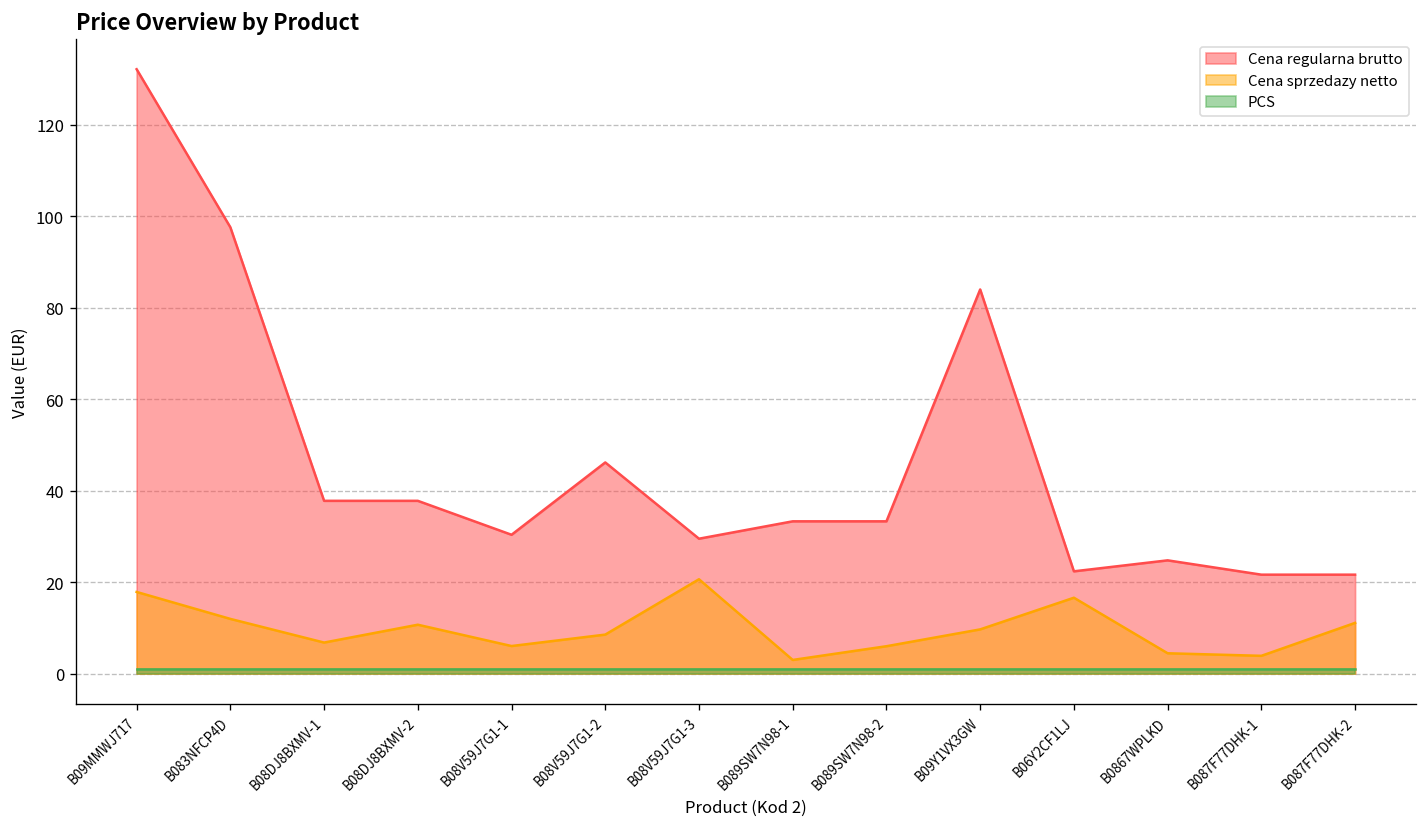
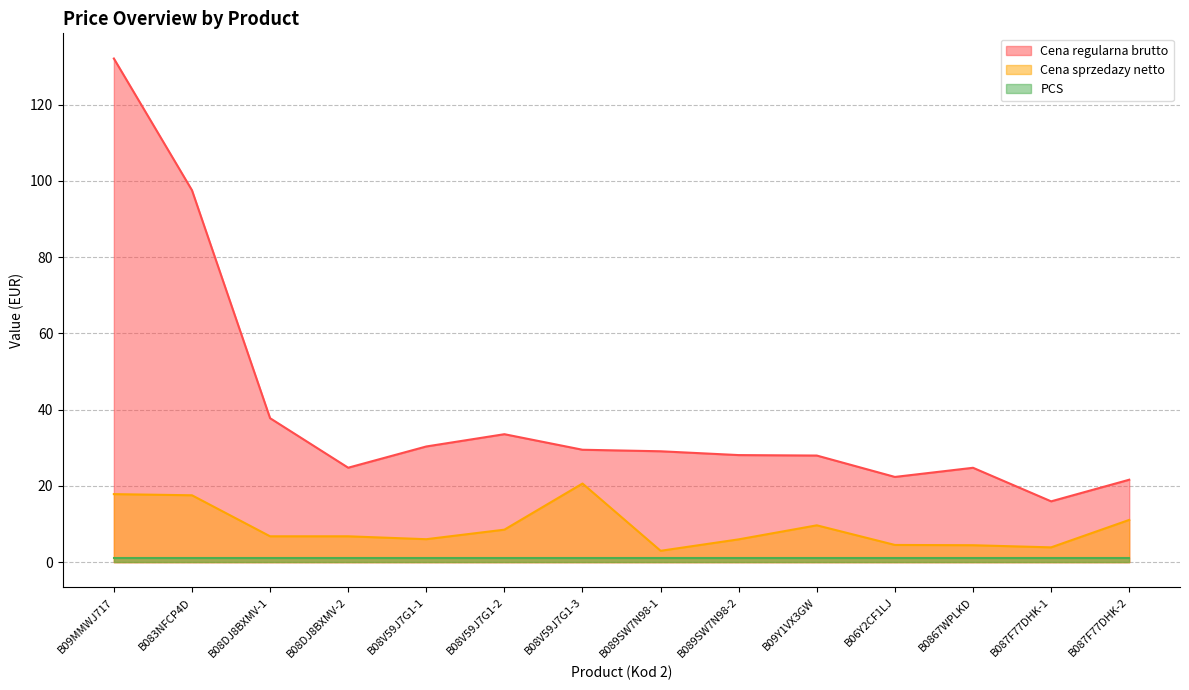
  {
    "Cena regularna brutto": {
      "B09MMWJ717": 132,
      "B083NFCP4D": 98,
      "B08DJ8BXMV-1": 38,
-     "B08DJ8BXMV-2": 38,
+     "B08DJ8BXMV-2": 25,
      "B08V59J7G1-1": 30,
-     "B08V59J7G1-2": 46,
+     "B08V59J7G1-2": 34,
      "B08V59J7G1-3": 30,
-     "B089SW7N98-1": 33,
-     "B089SW7N98-2": 33,
-     "B09Y1VX3GW": 84,
+     "B089SW7N98-1": 29,
+     "B089SW7N98-2": 28,
+     "B09Y1VX3GW": 28,
      "B06Y2CF1LJ": 22,
      "B0867WPLKD": 25,
-     "B087F77DHK-1": 22,
+     "B087F77DHK-1": 16,
      "B087F77DHK-2": 22
    },
    "Cena sprzedazy netto": {
      "B09MMWJ717": 18,
-     "B083NFCP4D": 12,
+     "B083NFCP4D": 18,
      "B08DJ8BXMV-1": 7,
-     "B08DJ8BXMV-2": 11,
+     "B08DJ8BXMV-2": 7,
      "B08V59J7G1-1": 6,
      "B08V59J7G1-2": 9,
      "B08V59J7G1-3": 21,
      "B089SW7N98-1": 3,
      "B089SW7N98-2": 6,
      "B09Y1VX3GW": 10,
-     "B06Y2CF1LJ": 17,
+     "B06Y2CF1LJ": 5,
      "B0867WPLKD": 4,
      "B087F77DHK-1": 4,
      "B087F77DHK-2": 11
    },
    "PCS": {
      "B09MMWJ717": 1,
      "B083NFCP4D": 1,
      "B08DJ8BXMV-1": 1,
      "B08DJ8BXMV-2": 1,
      "B08V59J7G1-1": 1,
      "B08V59J7G1-2": 1,
      "B08V59J7G1-3": 1,
      "B089SW7N98-1": 1,
      "B089SW7N98-2": 1,
      "B09Y1VX3GW": 1,
      "B06Y2CF1LJ": 1,
      "B0867WPLKD": 1,
      "B087F77DHK-1": 1,
      "B087F77DHK-2": 1
    }
  }
